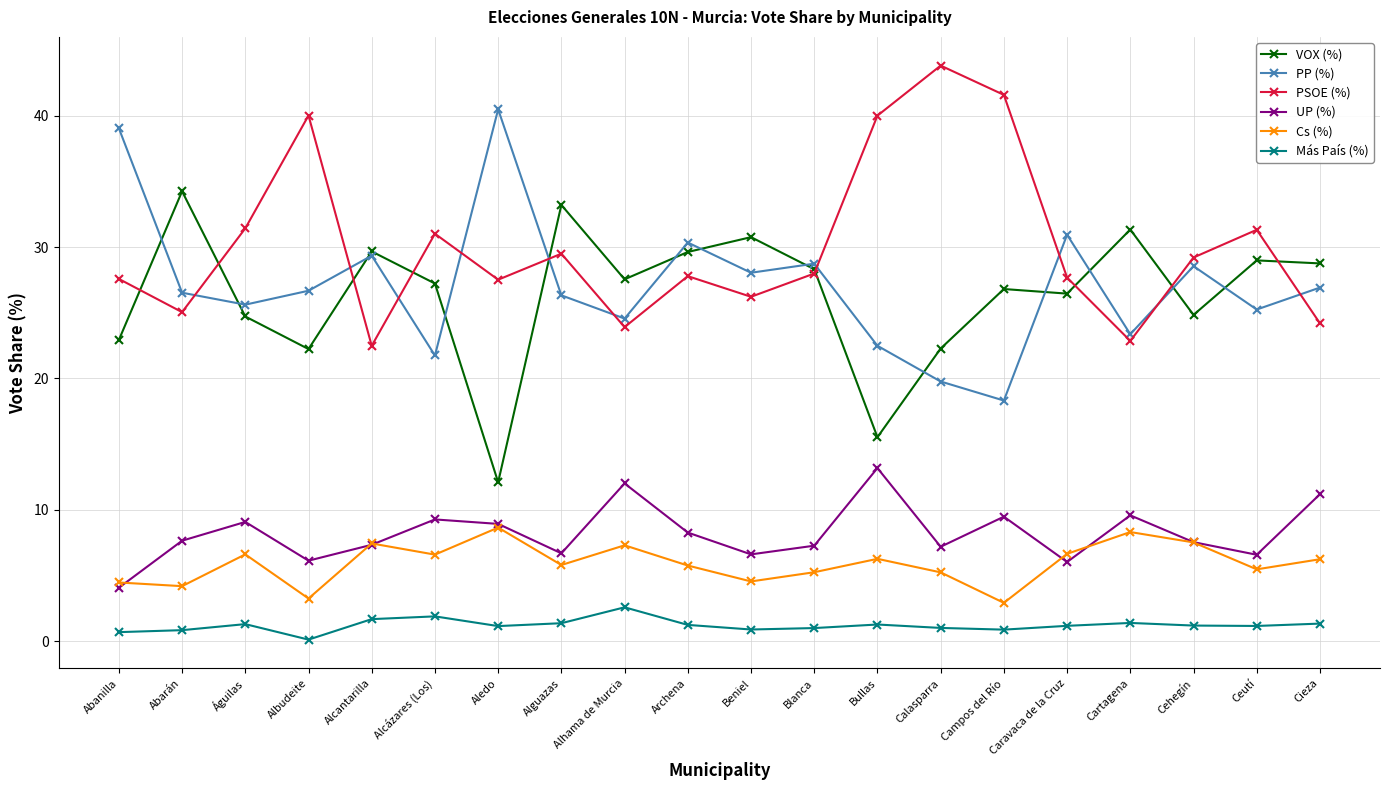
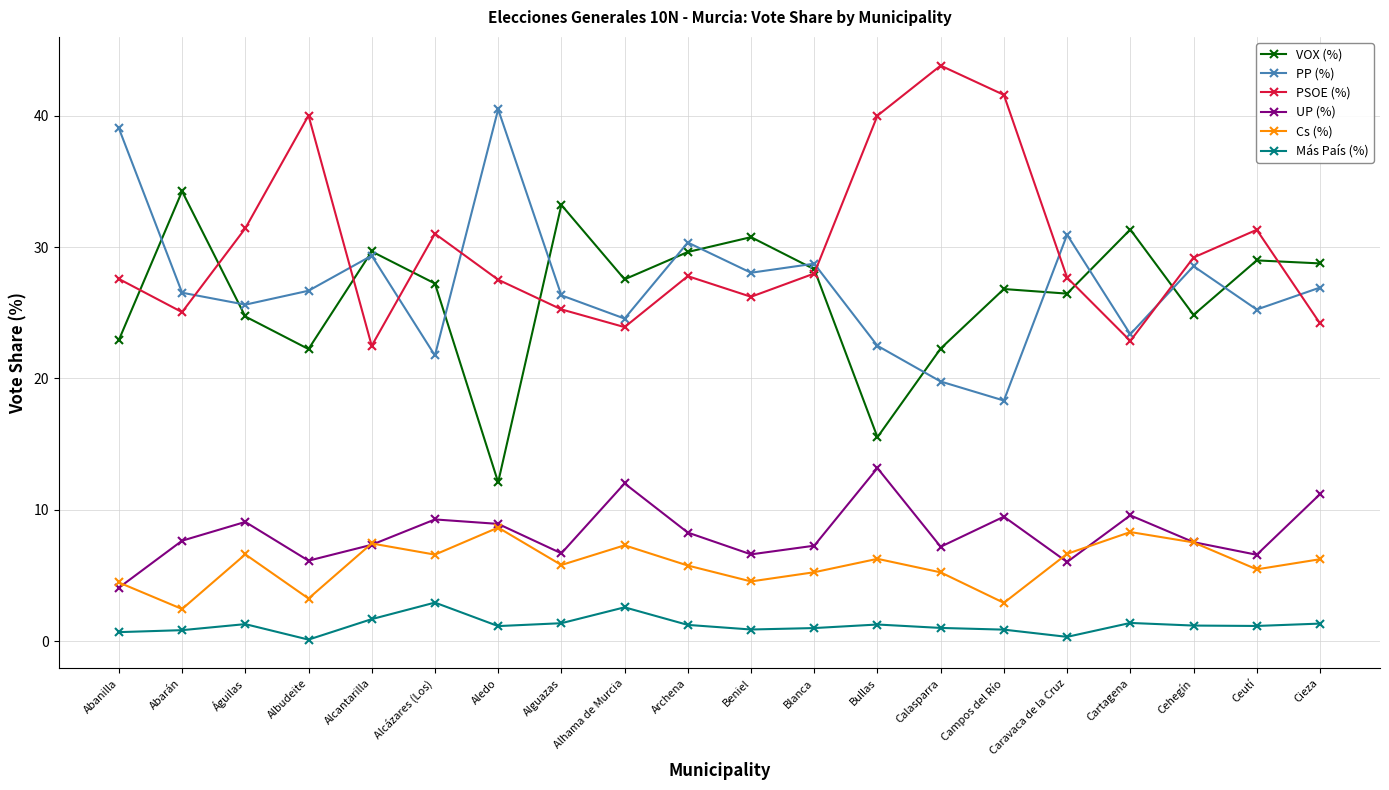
  {
    "VOX (%)": {
      "Abanilla": 22.9,
      "Abarán": 34.3,
      "Águilas": 24.7,
      "Albudeite": 22.2,
      "Alcantarilla": 29.7,
      "Alcázares (Los)": 27.2,
      "Aledo": 12.1,
      "Alguazas": 33.2,
      "Alhama de Murcia": 27.6,
      "Archena": 29.6,
      "Beniel": 30.8,
      "Blanca": 28.3,
      "Bullas": 15.5,
      "Calasparra": 22.3,
      "Campos del Río": 26.8,
      "Caravaca de la Cruz": 26.5,
      "Cartagena": 31.3,
      "Cehegín": 24.8,
      "Ceutí": 29.0,
      "Cieza": 28.8
    },
    "PP (%)": {
      "Abanilla": 39.1,
      "Abarán": 26.5,
      "Águilas": 25.6,
      "Albudeite": 26.7,
      "Alcantarilla": 29.4,
      "Alcázares (Los)": 21.8,
      "Aledo": 40.5,
      "Alguazas": 26.3,
      "Alhama de Murcia": 24.6,
      "Archena": 30.4,
      "Beniel": 28.1,
      "Blanca": 28.7,
      "Bullas": 22.5,
      "Calasparra": 19.8,
      "Campos del Río": 18.3,
      "Caravaca de la Cruz": 30.9,
      "Cartagena": 23.4,
      "Cehegín": 28.6,
      "Ceutí": 25.3,
      "Cieza": 26.9
    },
    "PSOE (%)": {
      "Abanilla": 27.6,
      "Abarán": 25.1,
      "Águilas": 31.4,
      "Albudeite": 40.0,
      "Alcantarilla": 22.5,
      "Alcázares (Los)": 31.0,
      "Aledo": 27.5,
-     "Alguazas": 29.5,
+     "Alguazas": 25.3,
      "Alhama de Murcia": 23.9,
      "Archena": 27.8,
      "Beniel": 26.2,
      "Blanca": 28.0,
      "Bullas": 40.0,
      "Calasparra": 43.8,
      "Campos del Río": 41.6,
      "Caravaca de la Cruz": 27.7,
      "Cartagena": 22.9,
      "Cehegín": 29.2,
      "Ceutí": 31.3,
      "Cieza": 24.2
    },
    "UP (%)": {
      "Abanilla": 4.1,
      "Abarán": 7.7,
      "Águilas": 9.1,
      "Albudeite": 6.1,
      "Alcázares (Los)": 9.3,
      "Aledo": 8.9,
      "Alguazas": 6.7,
      "Alhama de Murcia": 12.0,
      "Archena": 8.3,
      "Beniel": 6.6,
      "Blanca": 7.3,
      "Bullas": 13.2,
      "Calasparra": 7.2,
      "Campos del Río": 9.5,
      "Caravaca de la Cruz": 6.0,
      "Cartagena": 9.6,
      "Ceutí": 6.6,
      "Cieza": 11.2
    },
    "Cs (%)": {
      "Abanilla": 4.5,
-     "Abarán": 4.2,
+     "Abarán": 2.5,
      "Águilas": 6.6,
      "Albudeite": 3.3,
      "Alcázares (Los)": 6.6,
      "Aledo": 8.7,
      "Alguazas": 5.8,
      "Alhama de Murcia": 7.3,
      "Archena": 5.8,
      "Beniel": 4.6,
      "Blanca": 5.3,
      "Bullas": 6.3,
      "Calasparra": 5.2,
      "Campos del Río": 2.9,
      "Caravaca de la Cruz": 6.7,
      "Cartagena": 8.3,
      "Ceutí": 5.5,
      "Cieza": 6.2
    },
    "Más País (%)": {
      "Abanilla": 0.7,
      "Abarán": 0.8,
      "Águilas": 1.3,
      "Albudeite": 0.1,
      "Alcantarilla": 1.7,
-     "Alcázares (Los)": 1.9,
+     "Alcázares (Los)": 2.9,
      "Aledo": 1.2,
      "Alguazas": 1.4,
      "Alhama de Murcia": 2.6,
      "Archena": 1.2,
      "Beniel": 0.9,
      "Blanca": 1.0,
      "Bullas": 1.3,
      "Calasparra": 1.0,
      "Campos del Río": 0.9,
-     "Caravaca de la Cruz": 1.2,
+     "Caravaca de la Cruz": 0.3,
      "Cartagena": 1.4,
      "Cehegín": 1.2,
      "Ceutí": 1.2,
      "Cieza": 1.3
    }
  }
